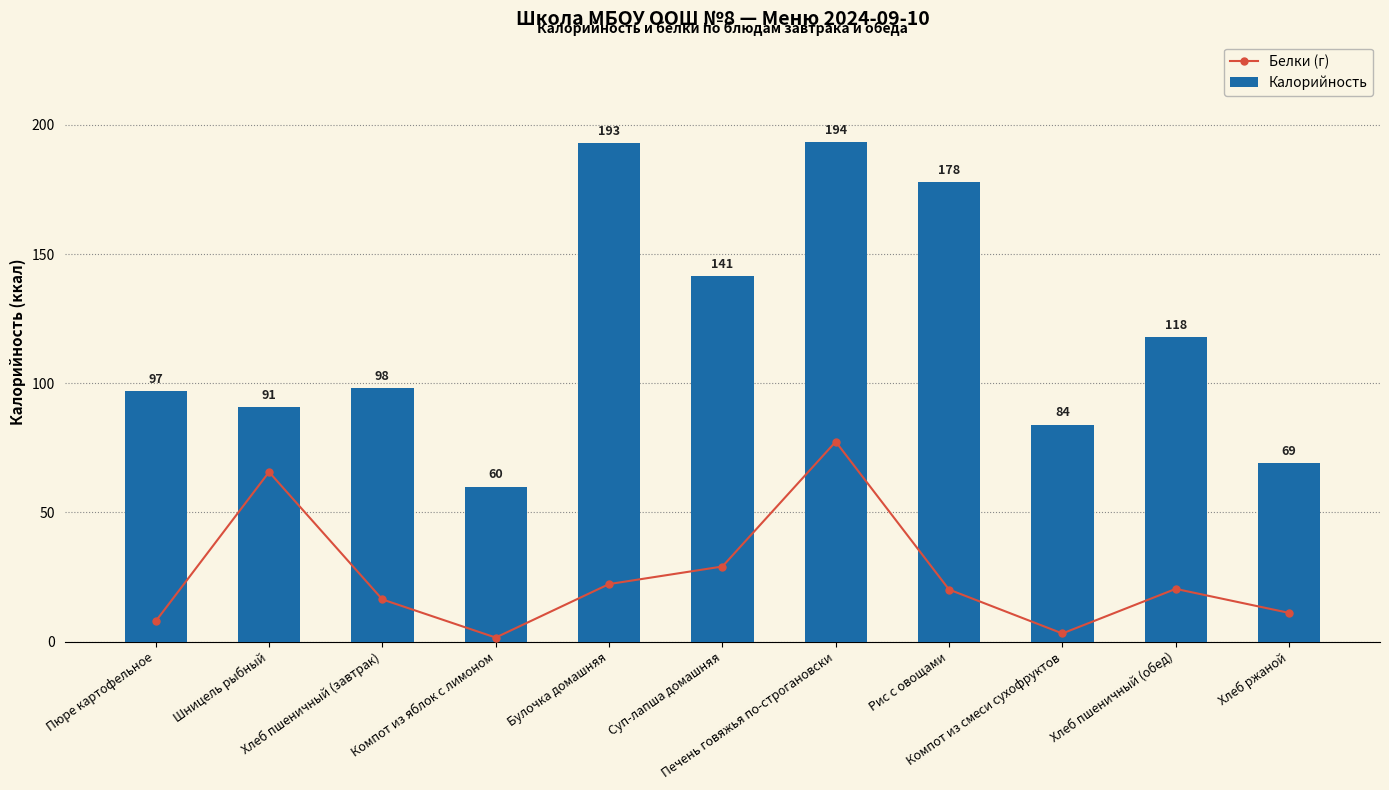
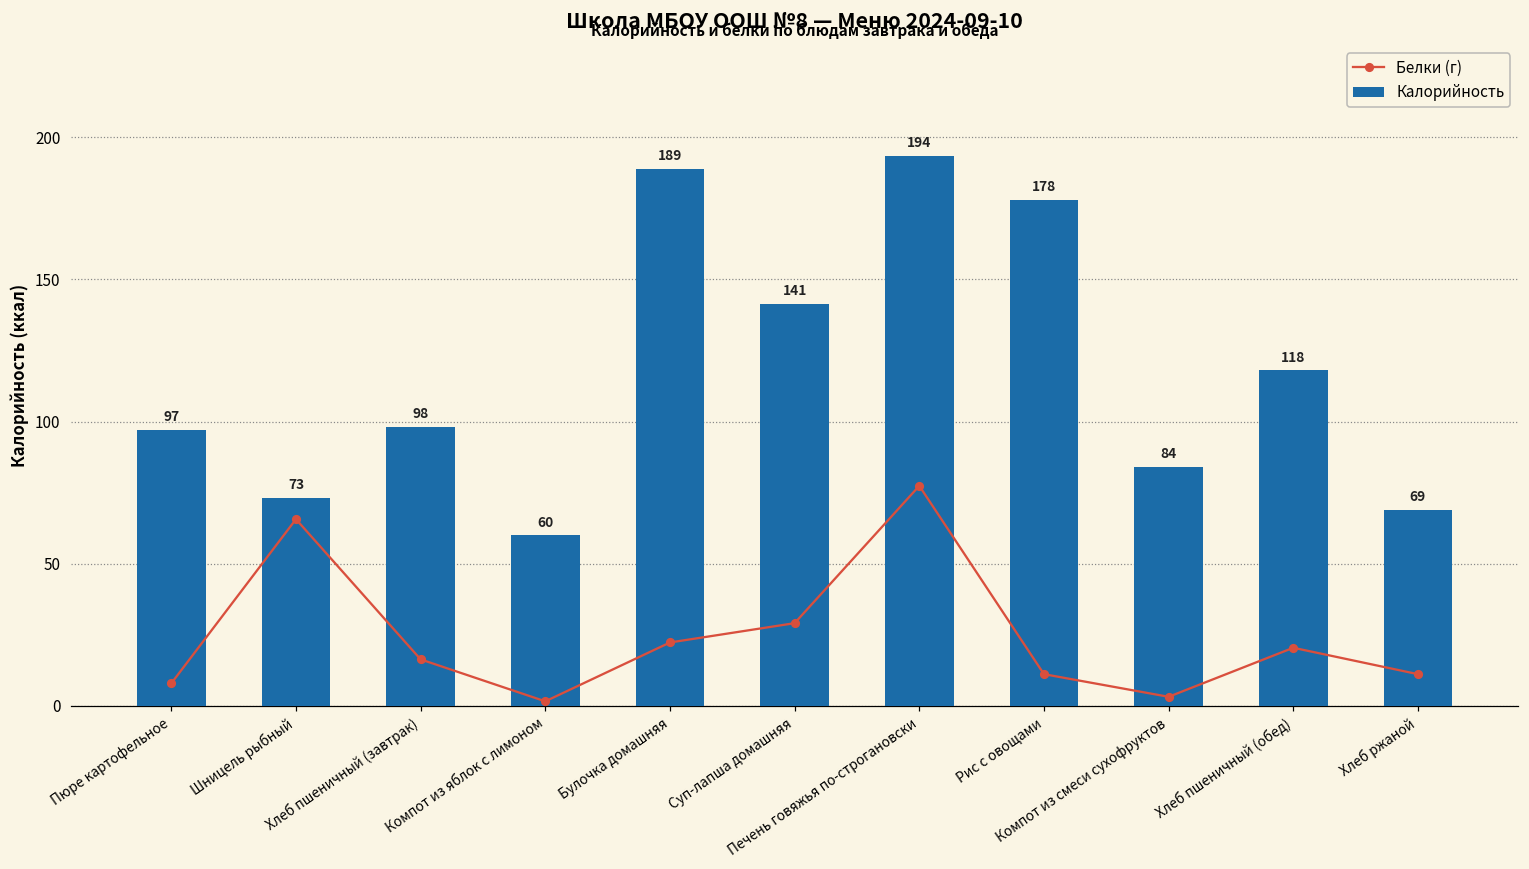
  {
    "Белки (г)": {
      "Пюре картофельное": 8,
      "Шницель рыбный": 66,
      "Хлеб пшеничный (завтрак)": 16,
      "Компот из яблок с лимоном": 2,
      "Булочка домашняя": 22,
      "Суп-лапша домашняя": 29,
      "Печень говяжья по-строгановски": 77,
-     "Рис с овощами": 20,
+     "Рис с овощами": 11,
      "Компот из смеси сухофруктов": 3,
      "Хлеб пшеничный (обед)": 20,
      "Хлеб ржаной": 11
    },
    "Калорийность": {
      "Пюре картофельное": 97,
-     "Шницель рыбный": 91,
+     "Шницель рыбный": 73,
      "Хлеб пшеничный (завтрак)": 98,
      "Компот из яблок с лимоном": 60,
-     "Булочка домашняя": 193,
+     "Булочка домашняя": 189,
      "Суп-лапша домашняя": 141,
      "Печень говяжья по-строгановски": 194,
      "Рис с овощами": 178,
      "Компот из смеси сухофруктов": 84,
      "Хлеб пшеничный (обед)": 118,
      "Хлеб ржаной": 69
    }
  }
